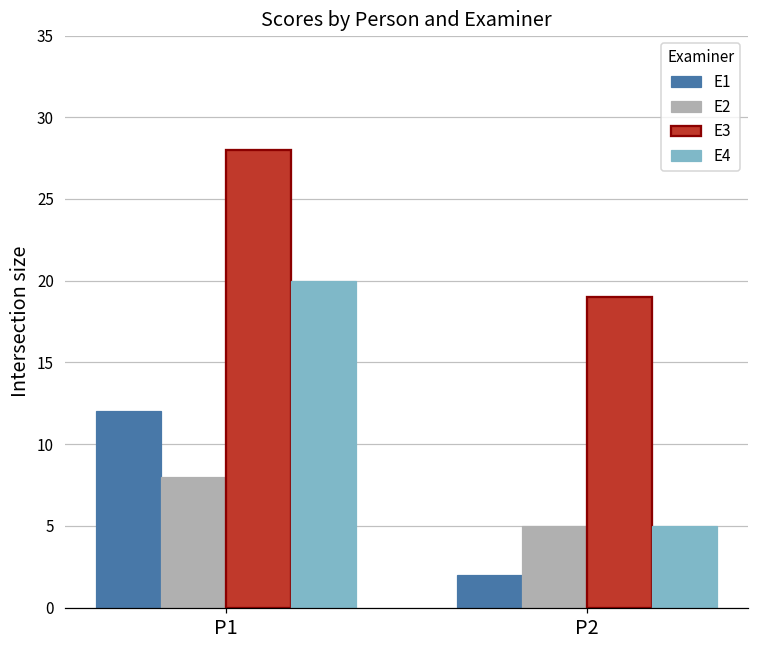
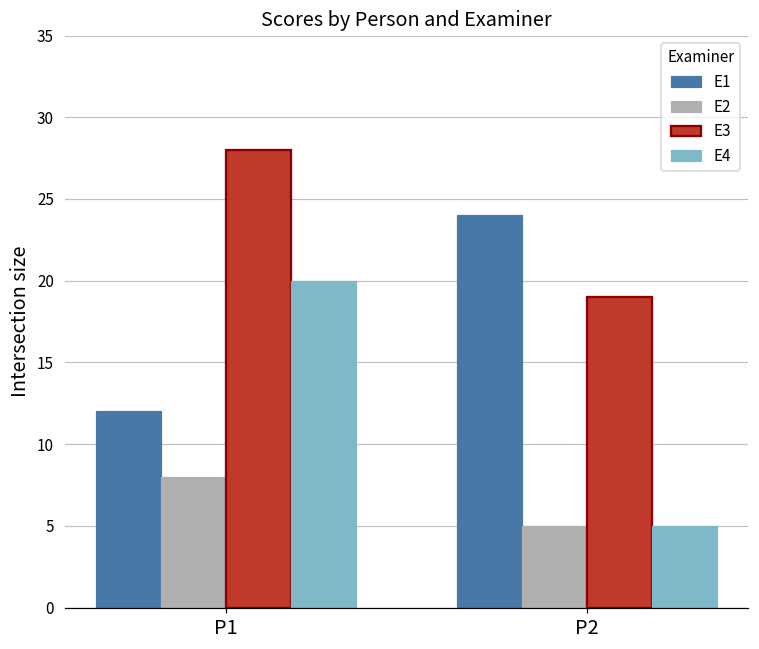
  {
    "E1": {
      "P1": 12,
-     "P2": 2
+     "P2": 24
    },
    "E3": {
      "P1": 28,
      "P2": 19
    }
  }
